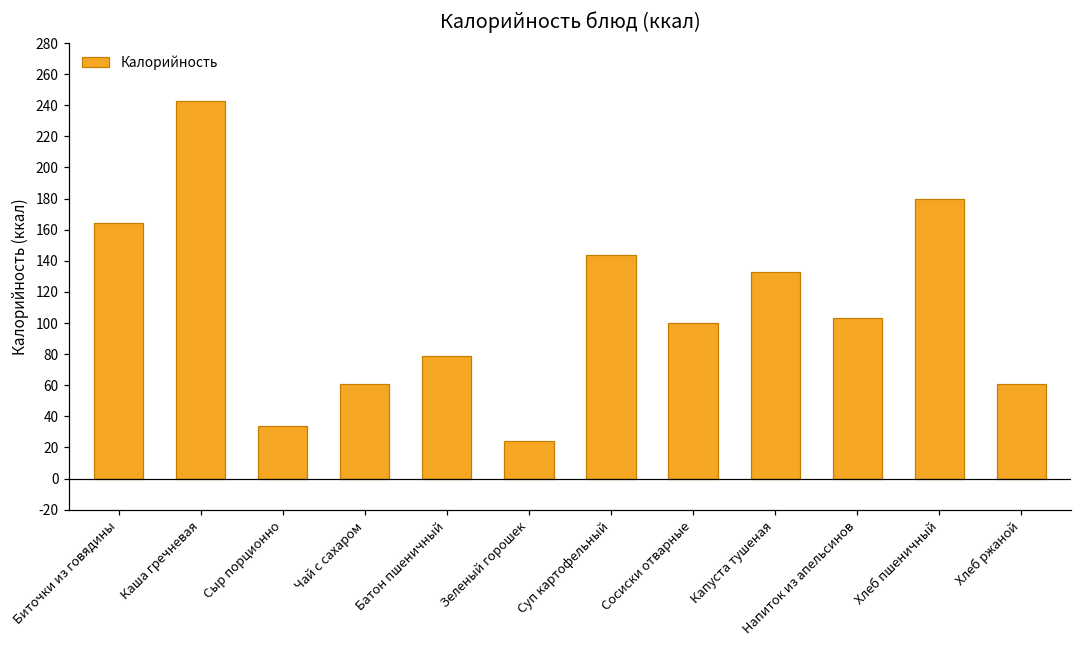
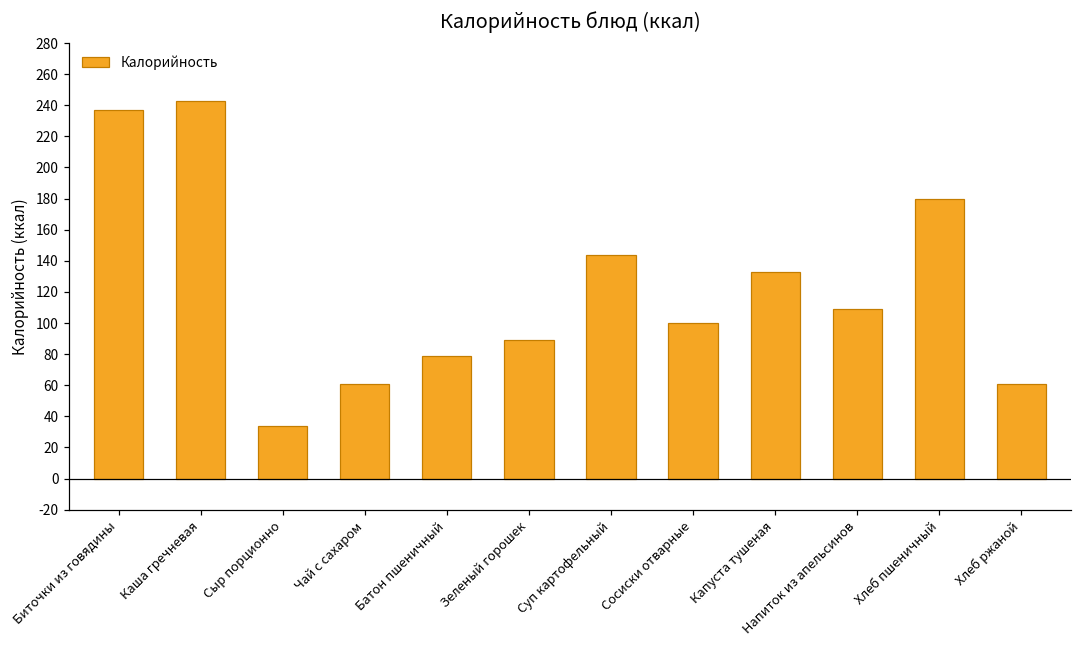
  {
-   "Биточки из говядины": 164,
+   "Биточки из говядины": 237,
    "Каша гречневая": 243,
    "Сыр порционно": 34,
    "Чай с сахаром": 61,
    "Батон пшеничный": 79,
-   "Зеленый горошек": 24,
+   "Зеленый горошек": 89,
    "Суп картофельный": 144,
    "Сосиски отварные": 100,
    "Капуста тушеная": 133,
-   "Напиток из апельсинов": 103,
+   "Напиток из апельсинов": 109,
    "Хлеб пшеничный": 180,
    "Хлеб ржаной": 61
  }
